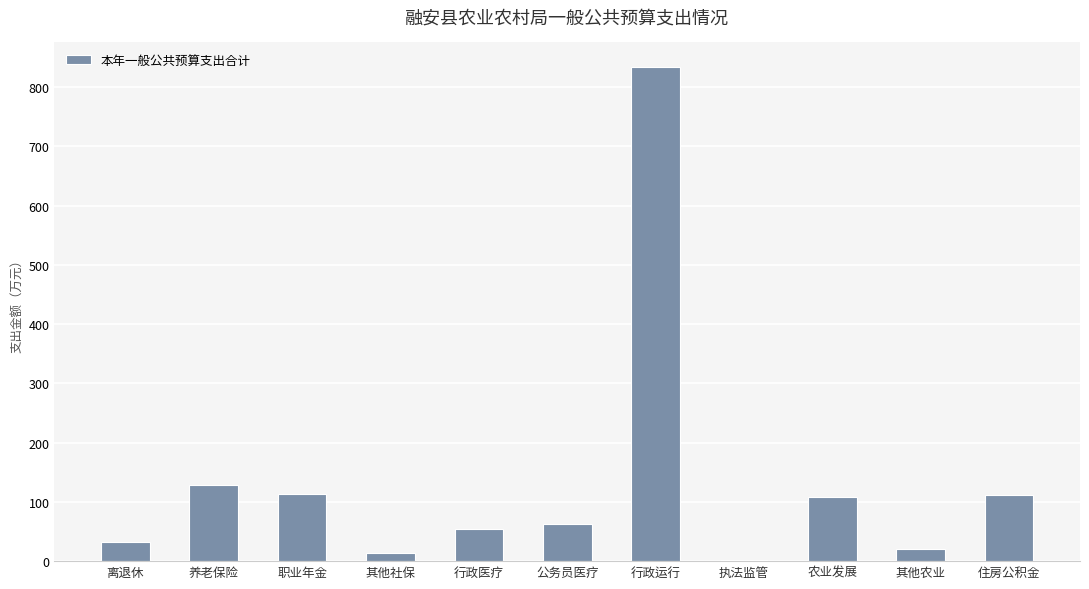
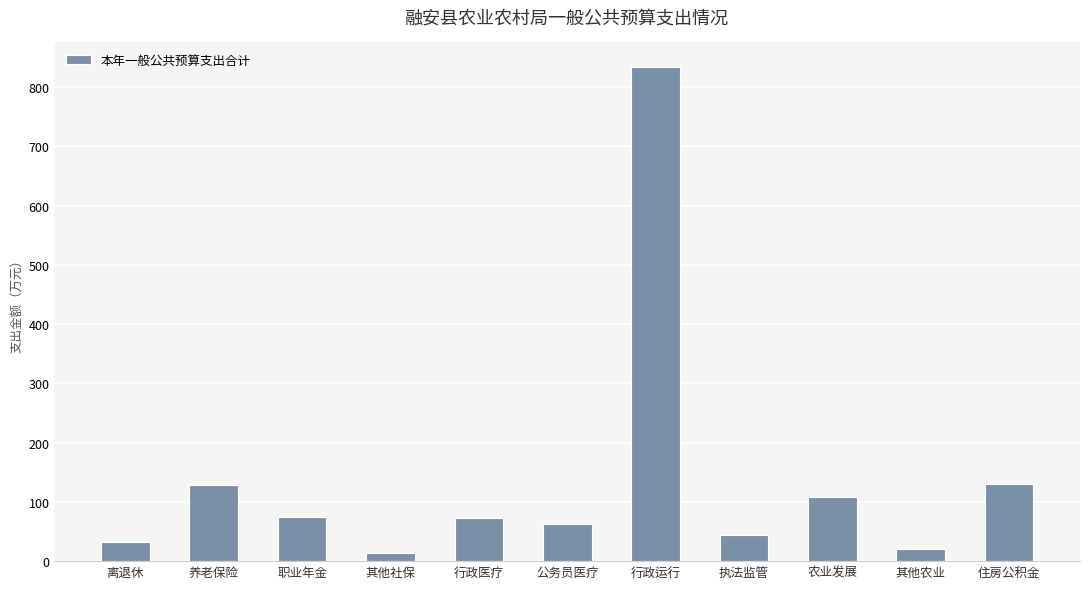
  {
    "离退休": 30,
    "养老保险": 130,
-   "职业年金": 110,
+   "职业年金": 70,
    "其他社保": 10,
-   "行政医疗": 50,
+   "行政医疗": 70,
    "公务员医疗": 60,
    "行政运行": 830,
-   "执法监管": 0,
+   "执法监管": 40,
    "农业发展": 110,
    "其他农业": 20,
-   "住房公积金": 110
+   "住房公积金": 130
  }
